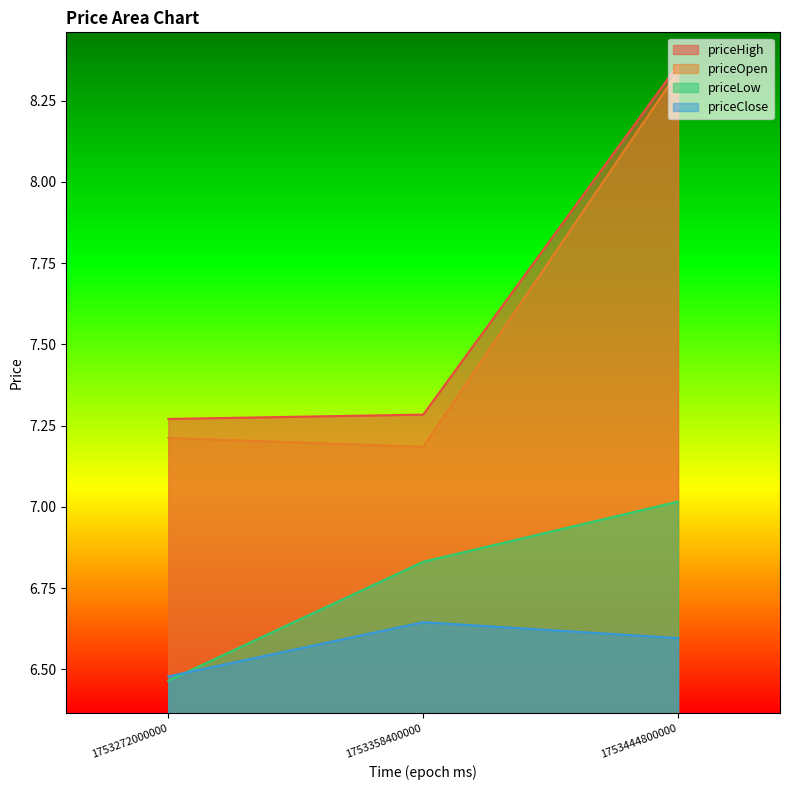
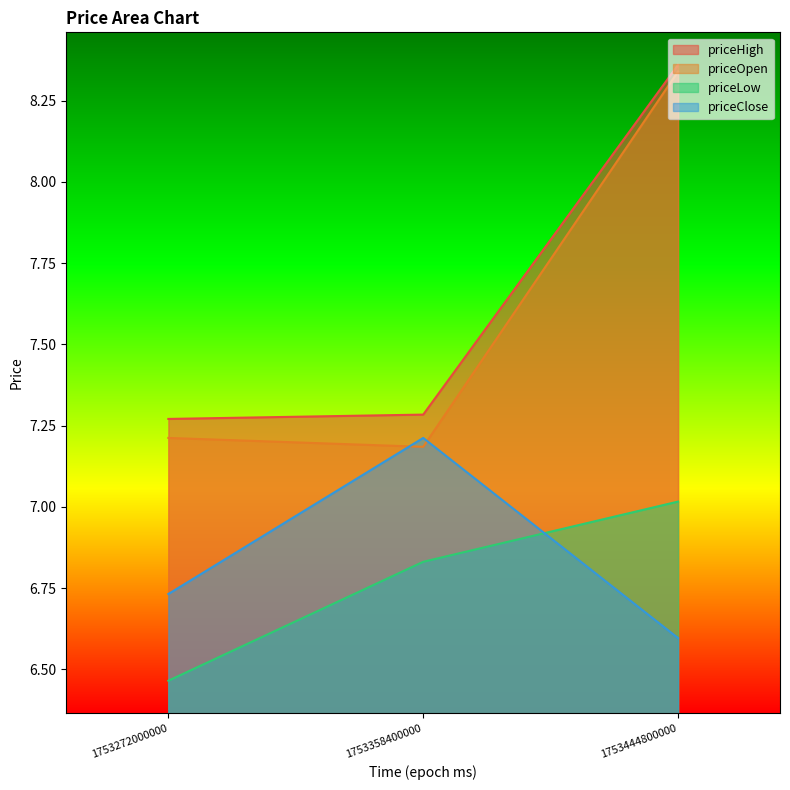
  {
    "priceLow": {
      "1753272000000": 6.47,
      "1753358400000": 6.83,
      "1753444800000": 7.02
    },
    "priceClose": {
-     "1753272000000": 6.48,
-     "1753358400000": 6.65,
+     "1753272000000": 6.73,
+     "1753358400000": 7.21,
      "1753444800000": 6.60
    }
  }
